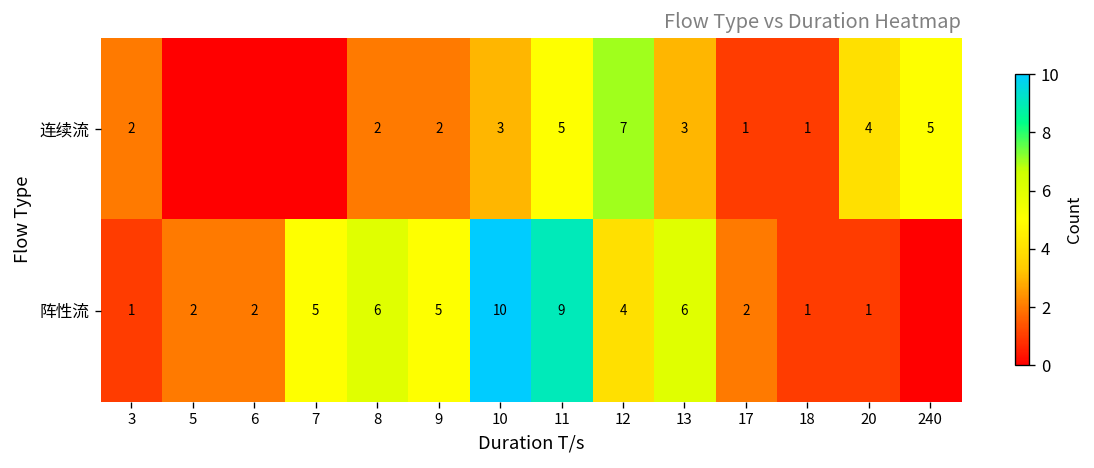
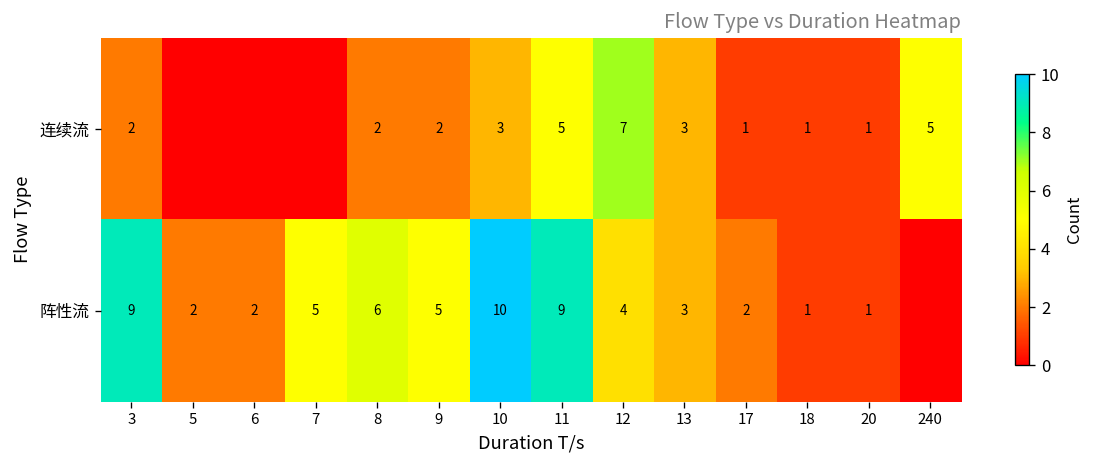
  {
    "连续流": {
      "3": 2,
      "8": 2,
      "9": 2,
      "10": 3,
      "11": 5,
      "12": 7,
      "13": 3,
      "17": 1,
      "18": 1,
-     "20": 4,
+     "20": 1,
      "240": 5
    },
    "阵性流": {
-     "3": 1,
+     "3": 9,
      "5": 2,
      "6": 2,
      "7": 5,
      "8": 6,
      "9": 5,
      "10": 10,
      "11": 9,
      "12": 4,
-     "13": 6,
+     "13": 3,
      "17": 2,
      "18": 1,
      "20": 1
    }
  }
